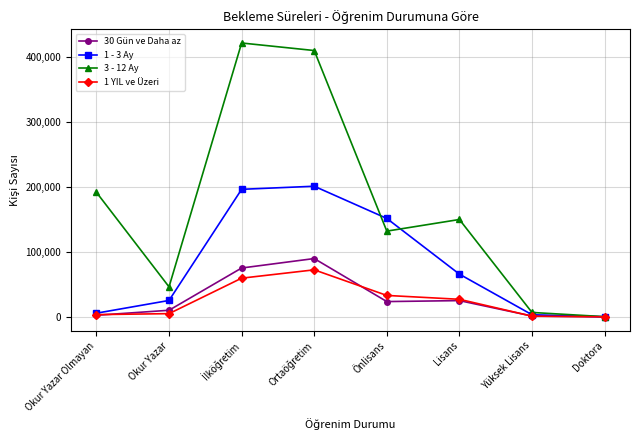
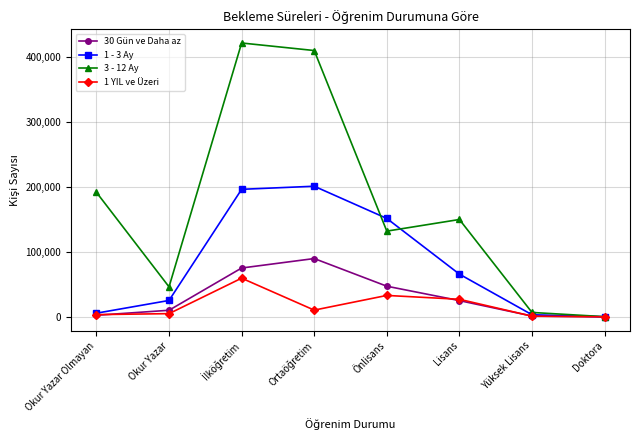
  {
    "30 Gün ve Daha az": {
      "Okur Yazar": "10,000",
      "İlköğretim": "80,000",
      "Ortaöğretim": "90,000",
-     "Önlisans": "20,000"
+     "Önlisans": "50,000"
    },
    "1 - 3 Ay": {
      "Okur Yazar": "30,000",
      "İlköğretim": "200,000",
      "Ortaöğretim": "200,000",
      "Önlisans": "150,000",
      "Lisans": "70,000"
    },
    "3 - 12 Ay": {
      "Okur Yazar Olmayan": "190,000",
      "Okur Yazar": "50,000",
      "İlköğretim": "420,000",
      "Ortaöğretim": "410,000",
      "Önlisans": "130,000",
      "Lisans": "150,000"
    },
    "1 YIL ve Üzeri": {
      "Okur Yazar": "0",
      "İlköğretim": "60,000",
-     "Ortaöğretim": "70,000",
+     "Ortaöğretim": "10,000",
      "Önlisans": "30,000"
    }
  }
